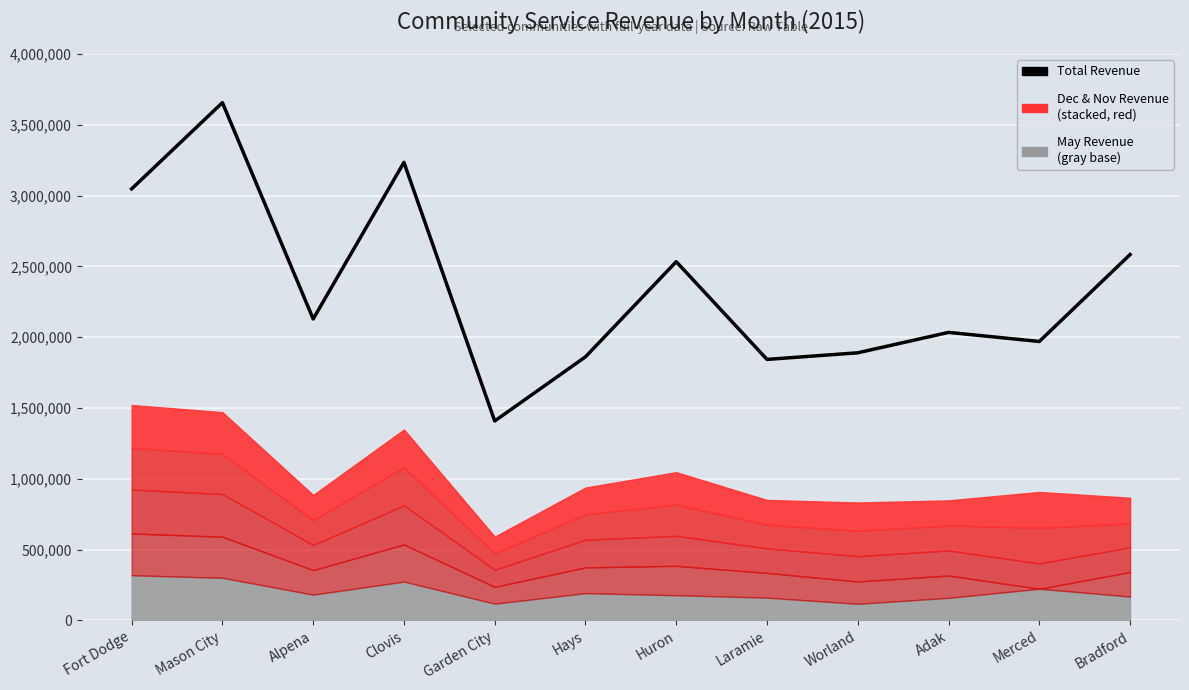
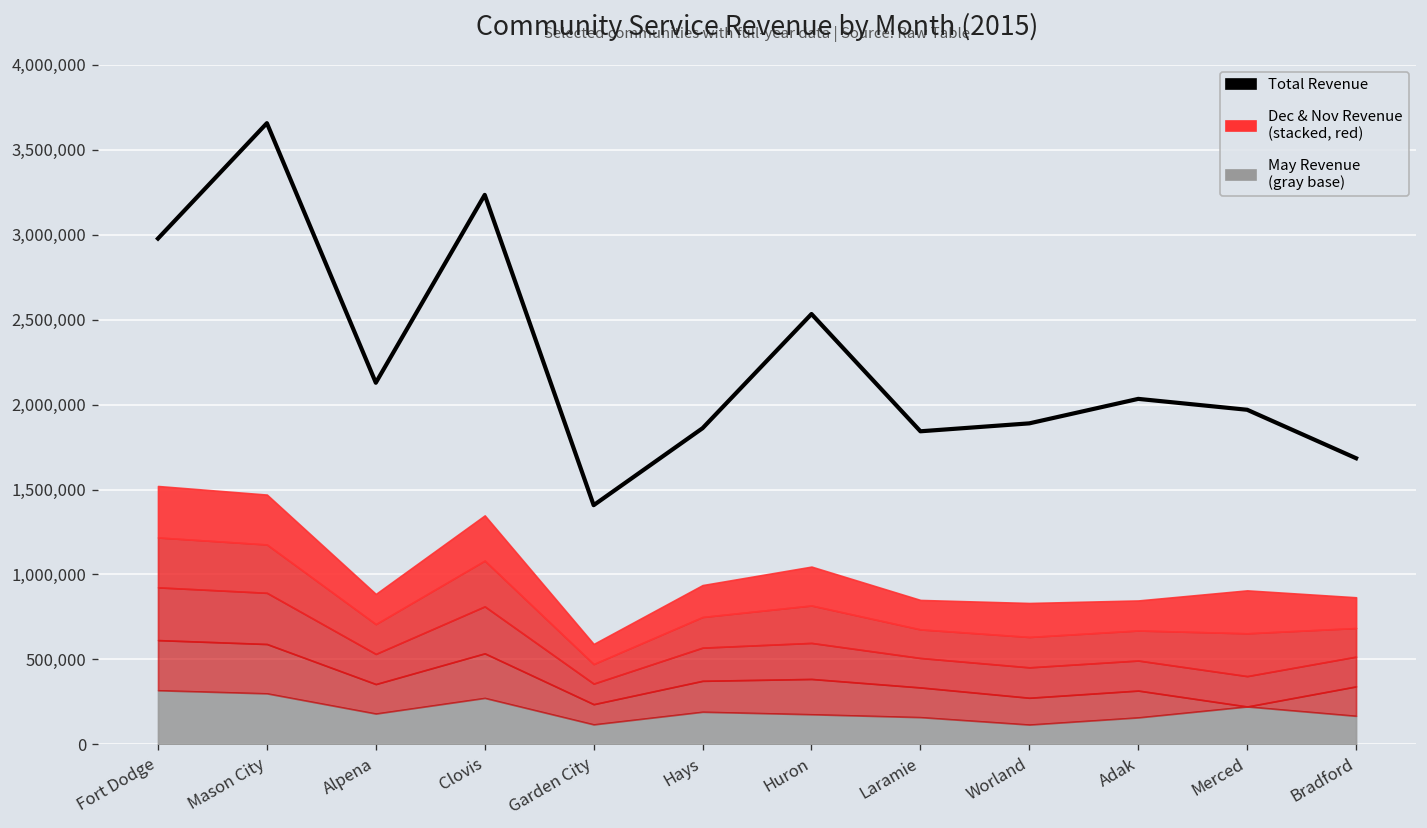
  {
    "Total Revenue": {
-     "Fort Dodge": "3,050,000",
+     "Fort Dodge": "2,980,000",
      "Mason City": "3,660,000",
      "Alpena": "2,130,000",
      "Clovis": "3,230,000",
      "Garden City": "1,410,000",
      "Hays": "1,860,000",
      "Huron": "2,530,000",
      "Laramie": "1,840,000",
      "Worland": "1,890,000",
      "Adak": "2,030,000",
      "Merced": "1,970,000",
-     "Bradford": "2,580,000"
+     "Bradford": "1,680,000"
    }
  }
